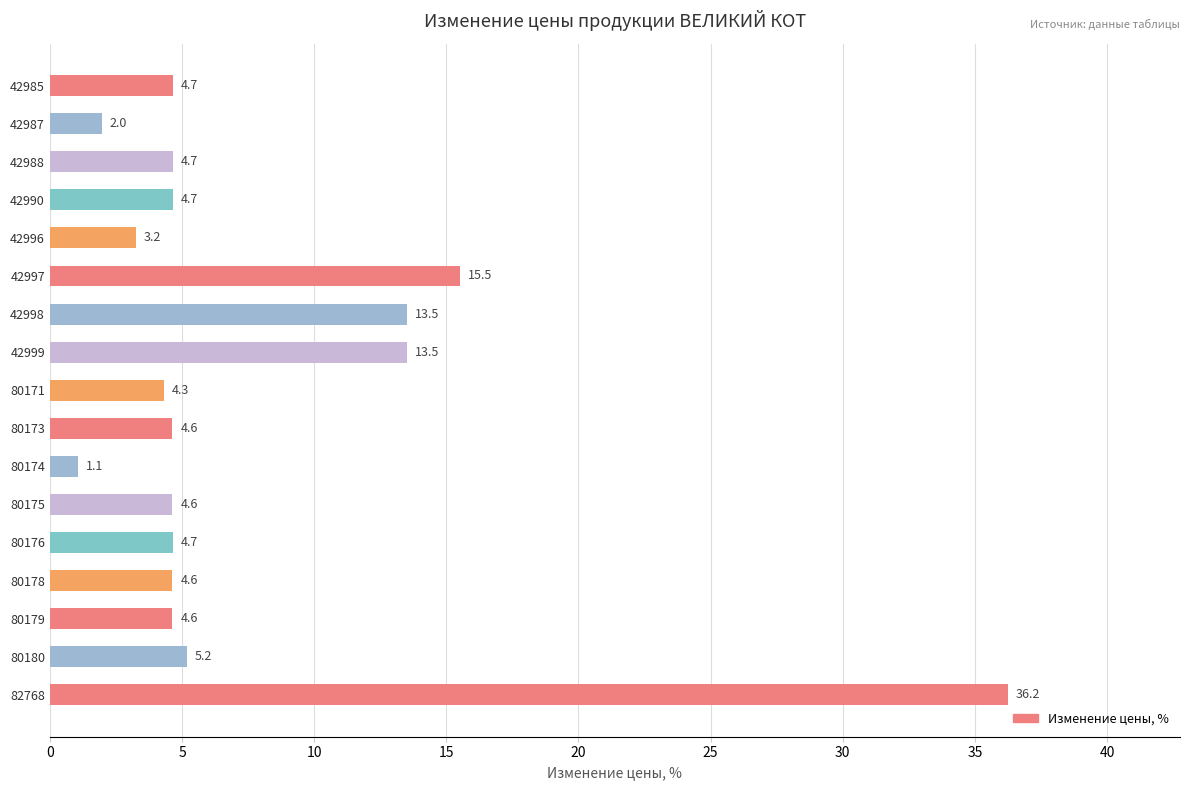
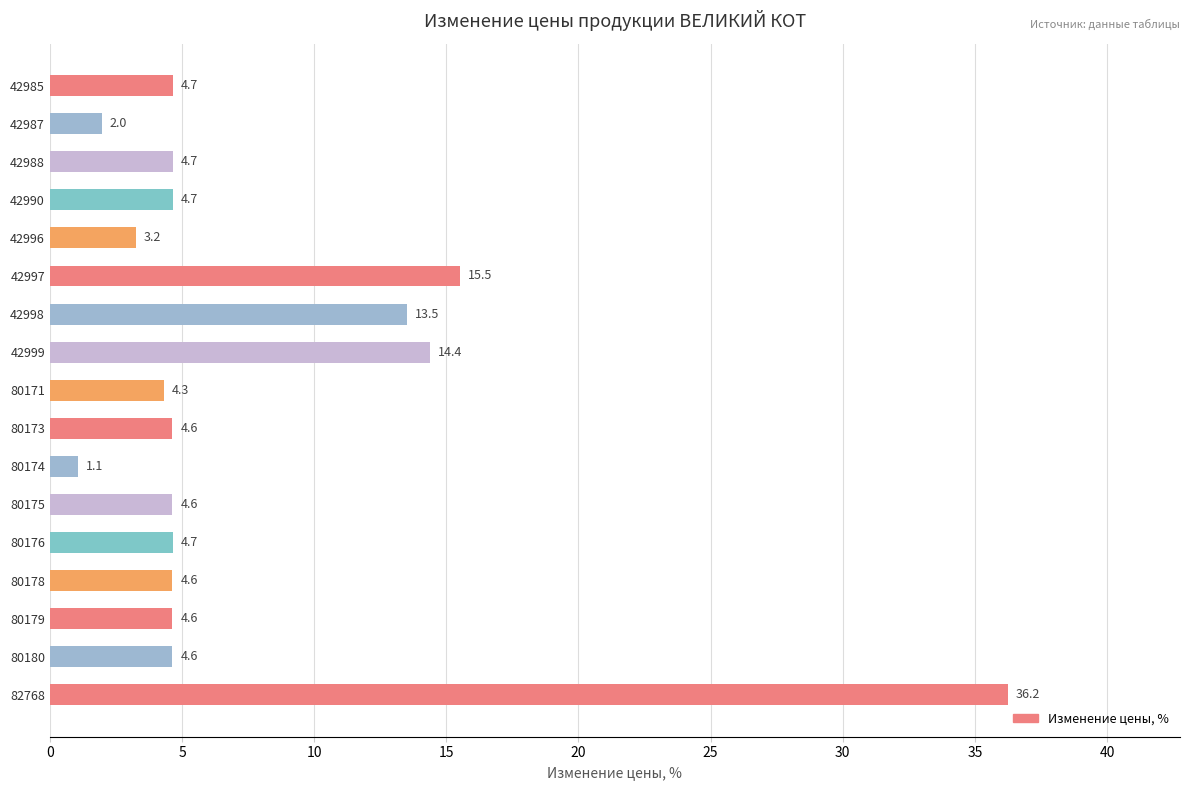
  {
    "42985": 4.7,
    "42987": 2.0,
    "42988": 4.7,
    "42990": 4.7,
    "42996": 3.2,
    "42997": 15.5,
    "42998": 13.5,
-   "42999": 13.5,
+   "42999": 14.4,
    "80171": 4.3,
    "80173": 4.6,
    "80174": 1.1,
    "80175": 4.6,
    "80176": 4.7,
    "80178": 4.6,
    "80179": 4.6,
-   "80180": 5.2,
+   "80180": 4.6,
    "82768": 36.2
  }
